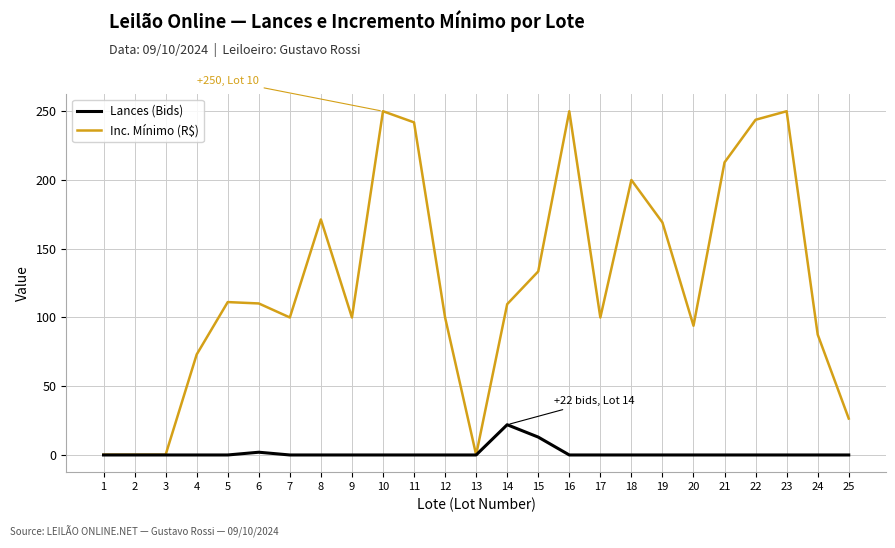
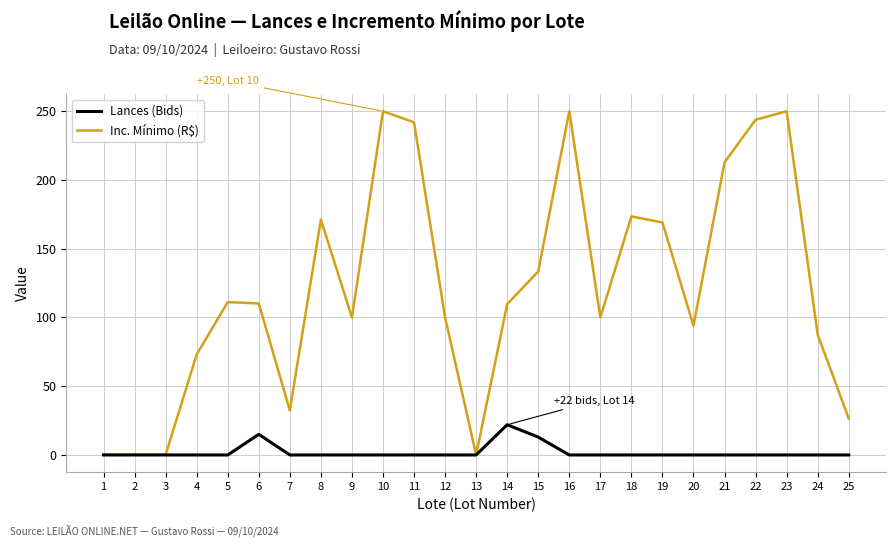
  {
    "Lances (Bids)": {
      "4": 0,
      "5": 0,
-     "6": 2,
+     "6": 15,
      "7": 0,
      "8": 0,
      "9": 0,
      "10": 0,
      "11": 0,
      "12": 0,
      "15": 13,
      "16": 0,
      "17": 0,
      "18": 0,
      "19": 0,
      "20": 0,
      "21": 0,
      "22": 0,
      "23": 0,
      "24": 0,
      "25": 0
    },
    "Inc. Mínimo (R$)": {
      "4": 73,
      "5": 111,
      "6": 110,
-     "7": 100,
+     "7": 32,
      "8": 171,
      "9": 100,
      "11": 242,
      "12": 100,
      "14": 110,
      "15": 134,
      "16": 250,
      "17": 100,
-     "18": 200,
+     "18": 174,
      "19": 169,
      "20": 94,
      "21": 213,
      "22": 244,
      "23": 250,
      "24": 88,
      "25": 27
    }
  }
